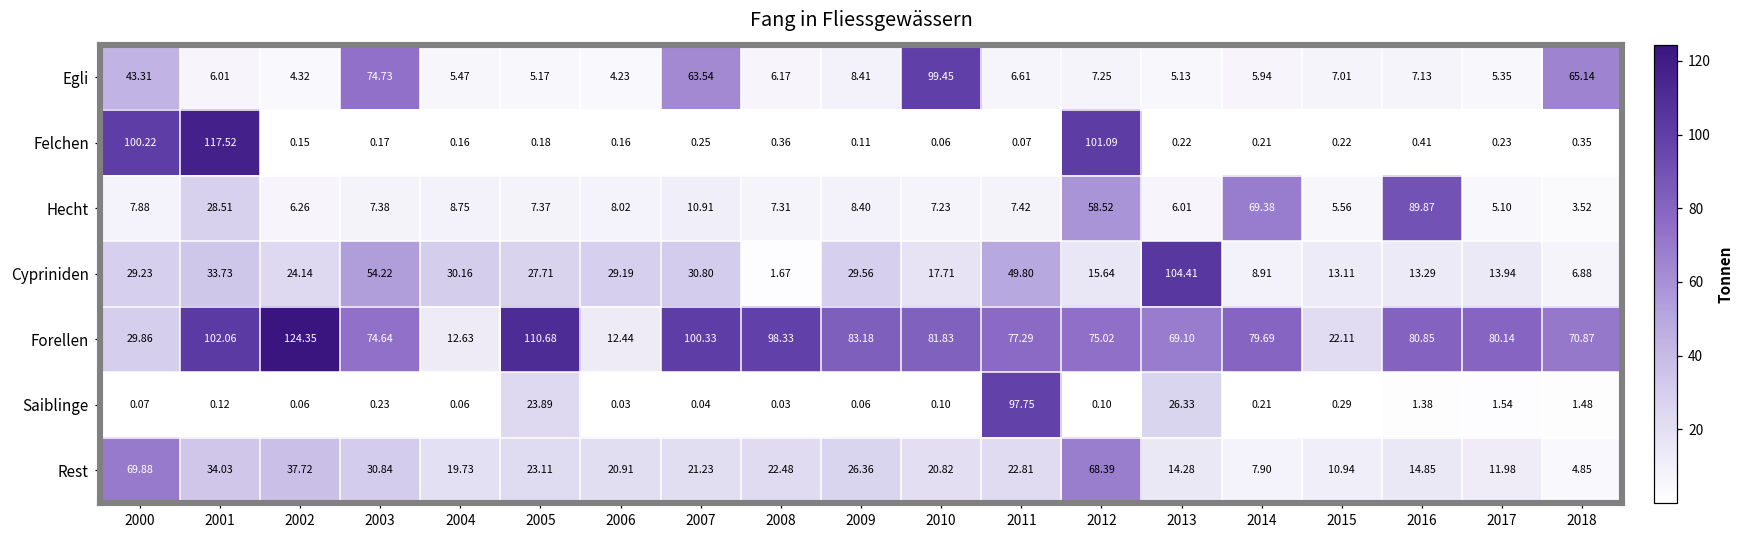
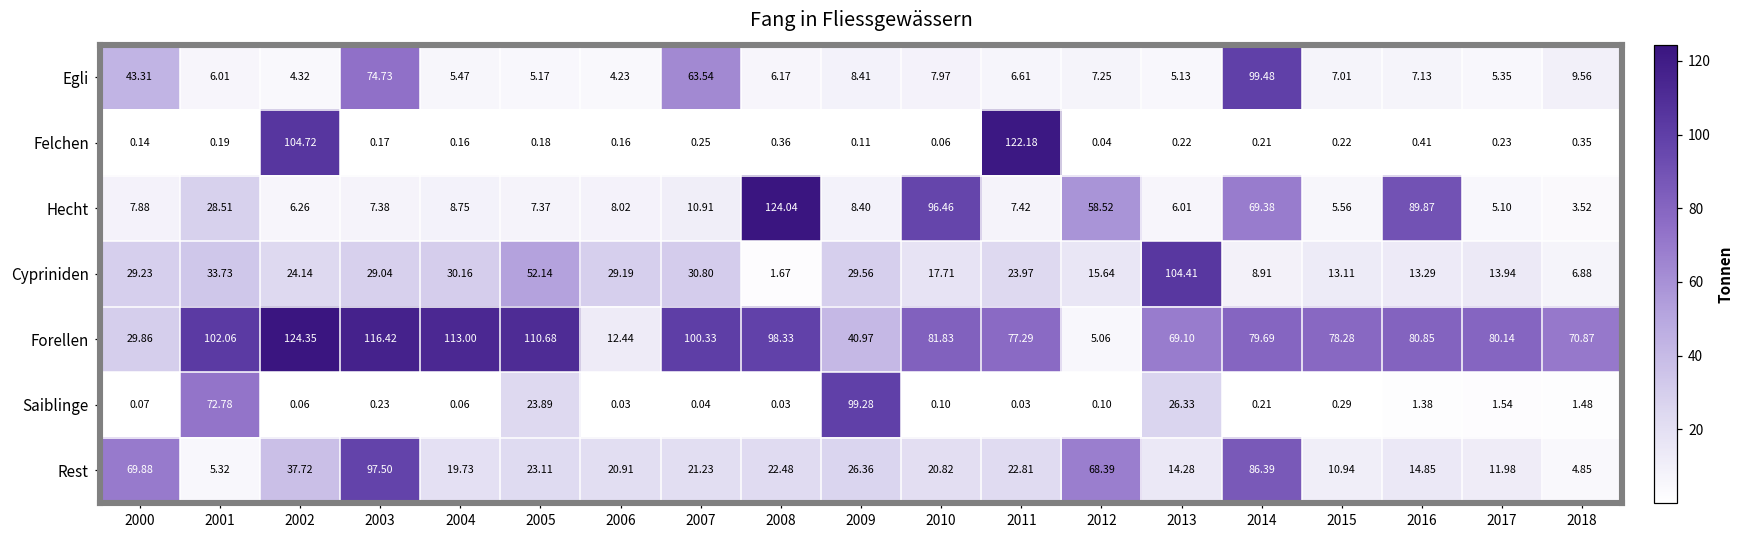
  {
    "Egli": {
      "2000": 43.31,
      "2001": 6.01,
      "2002": 4.32,
      "2003": 74.73,
      "2004": 5.47,
      "2005": 5.17,
      "2006": 4.23,
      "2007": 63.54,
      "2008": 6.17,
      "2009": 8.41,
-     "2010": 99.45,
+     "2010": 7.97,
      "2011": 6.61,
      "2012": 7.25,
      "2013": 5.13,
-     "2014": 5.94,
+     "2014": 99.48,
      "2015": 7.01,
      "2016": 7.13,
      "2017": 5.35,
-     "2018": 65.14
+     "2018": 9.56
    },
    "Felchen": {
-     "2000": 100.22,
-     "2001": 117.52,
-     "2002": 0.15,
+     "2000": 0.14,
+     "2001": 0.19,
+     "2002": 104.72,
      "2003": 0.17,
      "2004": 0.16,
      "2005": 0.18,
      "2006": 0.16,
      "2007": 0.25,
      "2008": 0.36,
      "2009": 0.11,
      "2010": 0.06,
-     "2011": 0.07,
-     "2012": 101.09,
+     "2011": 122.18,
+     "2012": 0.04,
      "2013": 0.22,
      "2014": 0.21,
      "2015": 0.22,
      "2016": 0.41,
      "2017": 0.23,
      "2018": 0.35
    },
    "Hecht": {
      "2000": 7.88,
      "2001": 28.51,
      "2002": 6.26,
      "2003": 7.38,
      "2004": 8.75,
      "2005": 7.37,
      "2006": 8.02,
      "2007": 10.91,
-     "2008": 7.31,
+     "2008": 124.04,
      "2009": 8.40,
-     "2010": 7.23,
+     "2010": 96.46,
      "2011": 7.42,
      "2012": 58.52,
      "2013": 6.01,
      "2014": 69.38,
      "2015": 5.56,
      "2016": 89.87,
      "2017": 5.10,
      "2018": 3.52
    },
    "Cypriniden": {
      "2000": 29.23,
      "2001": 33.73,
      "2002": 24.14,
-     "2003": 54.22,
+     "2003": 29.04,
      "2004": 30.16,
-     "2005": 27.71,
+     "2005": 52.14,
      "2006": 29.19,
      "2007": 30.80,
      "2008": 1.67,
      "2009": 29.56,
      "2010": 17.71,
-     "2011": 49.80,
+     "2011": 23.97,
      "2012": 15.64,
      "2013": 104.41,
      "2014": 8.91,
      "2015": 13.11,
      "2016": 13.29,
      "2017": 13.94,
      "2018": 6.88
    },
    "Forellen": {
      "2000": 29.86,
      "2001": 102.06,
      "2002": 124.35,
-     "2003": 74.64,
-     "2004": 12.63,
+     "2003": 116.42,
+     "2004": 113.00,
      "2005": 110.68,
      "2006": 12.44,
      "2007": 100.33,
      "2008": 98.33,
-     "2009": 83.18,
+     "2009": 40.97,
      "2010": 81.83,
      "2011": 77.29,
-     "2012": 75.02,
+     "2012": 5.06,
      "2013": 69.10,
      "2014": 79.69,
-     "2015": 22.11,
+     "2015": 78.28,
      "2016": 80.85,
      "2017": 80.14,
      "2018": 70.87
    },
    "Saiblinge": {
      "2000": 0.07,
-     "2001": 0.12,
+     "2001": 72.78,
      "2002": 0.06,
      "2003": 0.23,
      "2004": 0.06,
      "2005": 23.89,
      "2006": 0.03,
      "2007": 0.04,
      "2008": 0.03,
-     "2009": 0.06,
+     "2009": 99.28,
      "2010": 0.10,
-     "2011": 97.75,
+     "2011": 0.03,
      "2012": 0.10,
      "2013": 26.33,
      "2014": 0.21,
      "2015": 0.29,
      "2016": 1.38,
      "2017": 1.54,
      "2018": 1.48
    },
    "Rest": {
      "2000": 69.88,
-     "2001": 34.03,
+     "2001": 5.32,
      "2002": 37.72,
-     "2003": 30.84,
+     "2003": 97.50,
      "2004": 19.73,
      "2005": 23.11,
      "2006": 20.91,
      "2007": 21.23,
      "2008": 22.48,
      "2009": 26.36,
      "2010": 20.82,
      "2011": 22.81,
      "2012": 68.39,
      "2013": 14.28,
-     "2014": 7.90,
+     "2014": 86.39,
      "2015": 10.94,
      "2016": 14.85,
      "2017": 11.98,
      "2018": 4.85
    }
  }
